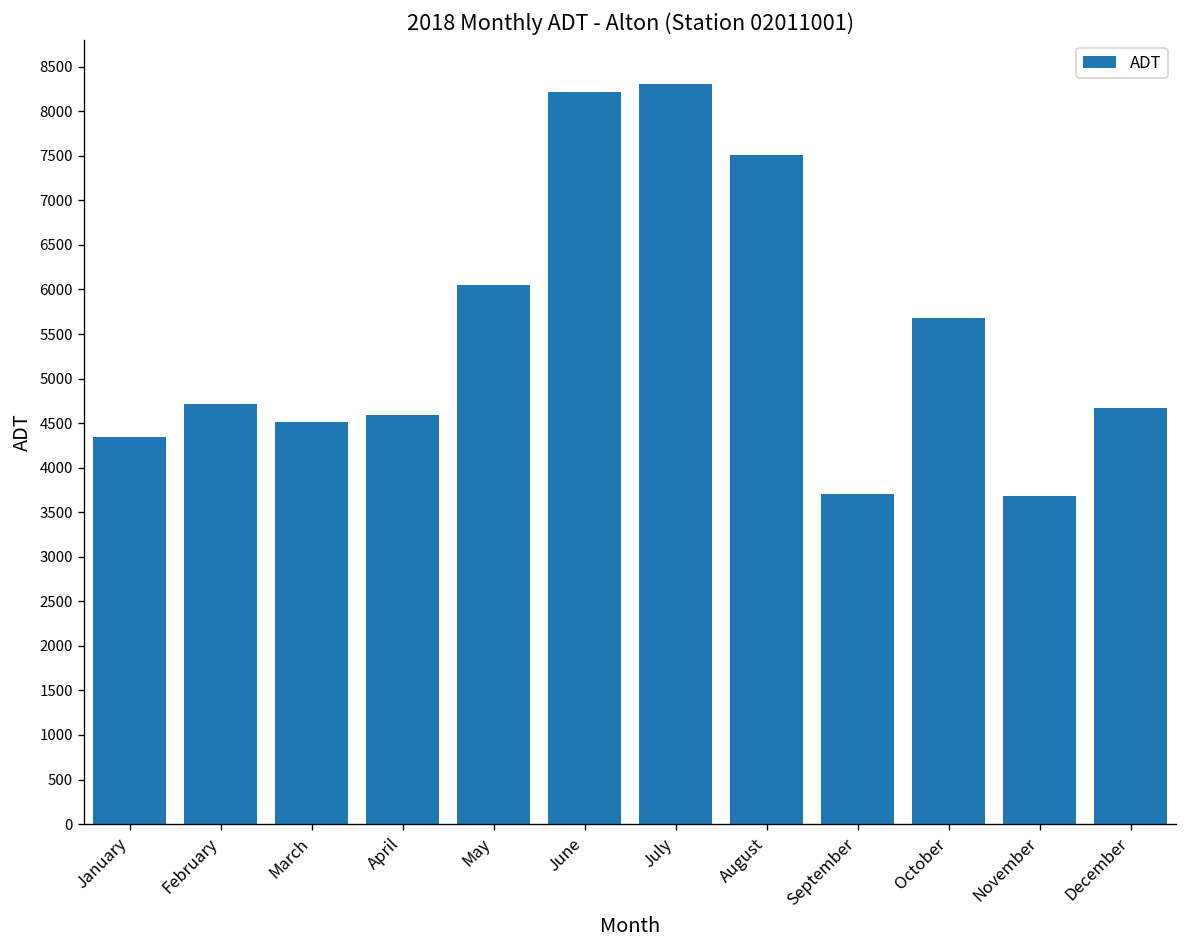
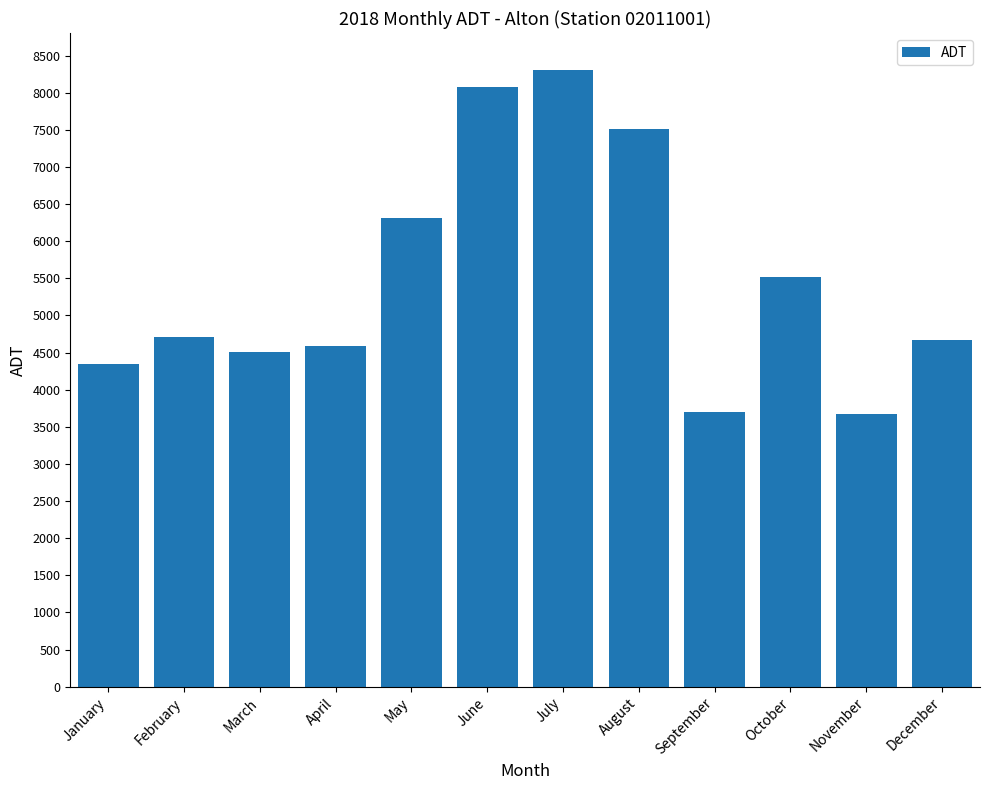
  {
    "January": 4300,
    "February": 4700,
    "March": 4500,
    "April": 4600,
-   "May": 6100,
-   "June": 8200,
+   "May": 6300,
+   "June": 8100,
    "July": 8300,
    "August": 7500,
    "September": 3700,
-   "October": 5700,
+   "October": 5500,
    "November": 3700,
    "December": 4700
  }
